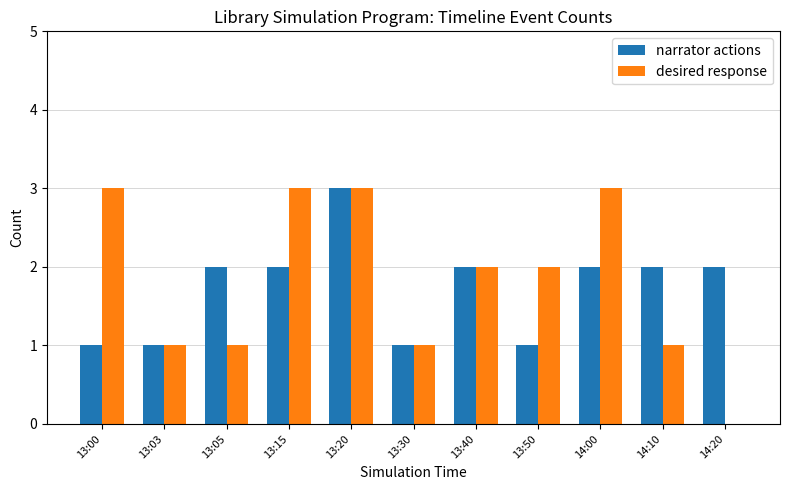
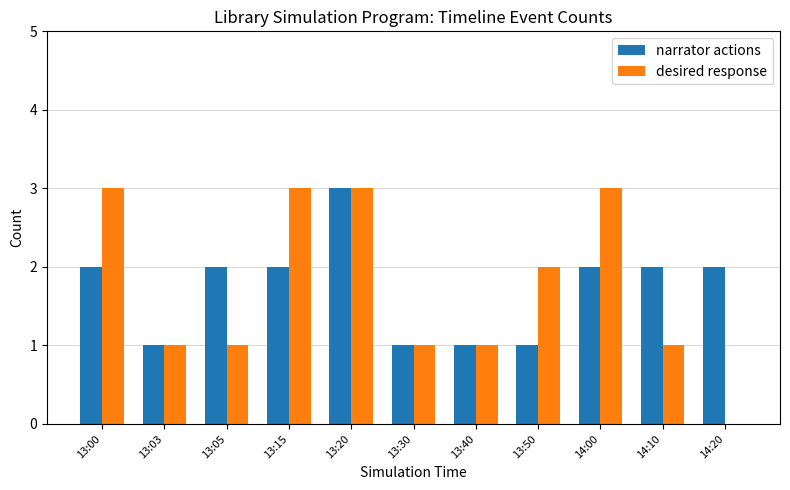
  {
    "narrator actions": {
-     "13:00": 1,
+     "13:00": 2,
      "13:03": 1,
      "13:05": 2,
      "13:15": 2,
      "13:20": 3,
      "13:30": 1,
-     "13:40": 2,
+     "13:40": 1,
      "13:50": 1,
      "14:00": 2,
      "14:10": 2,
      "14:20": 2
    },
    "desired response": {
      "13:00": 3,
      "13:03": 1,
      "13:05": 1,
      "13:15": 3,
      "13:20": 3,
      "13:30": 1,
-     "13:40": 2,
+     "13:40": 1,
      "13:50": 2,
      "14:00": 3,
      "14:10": 1,
      "14:20": 0
    }
  }
